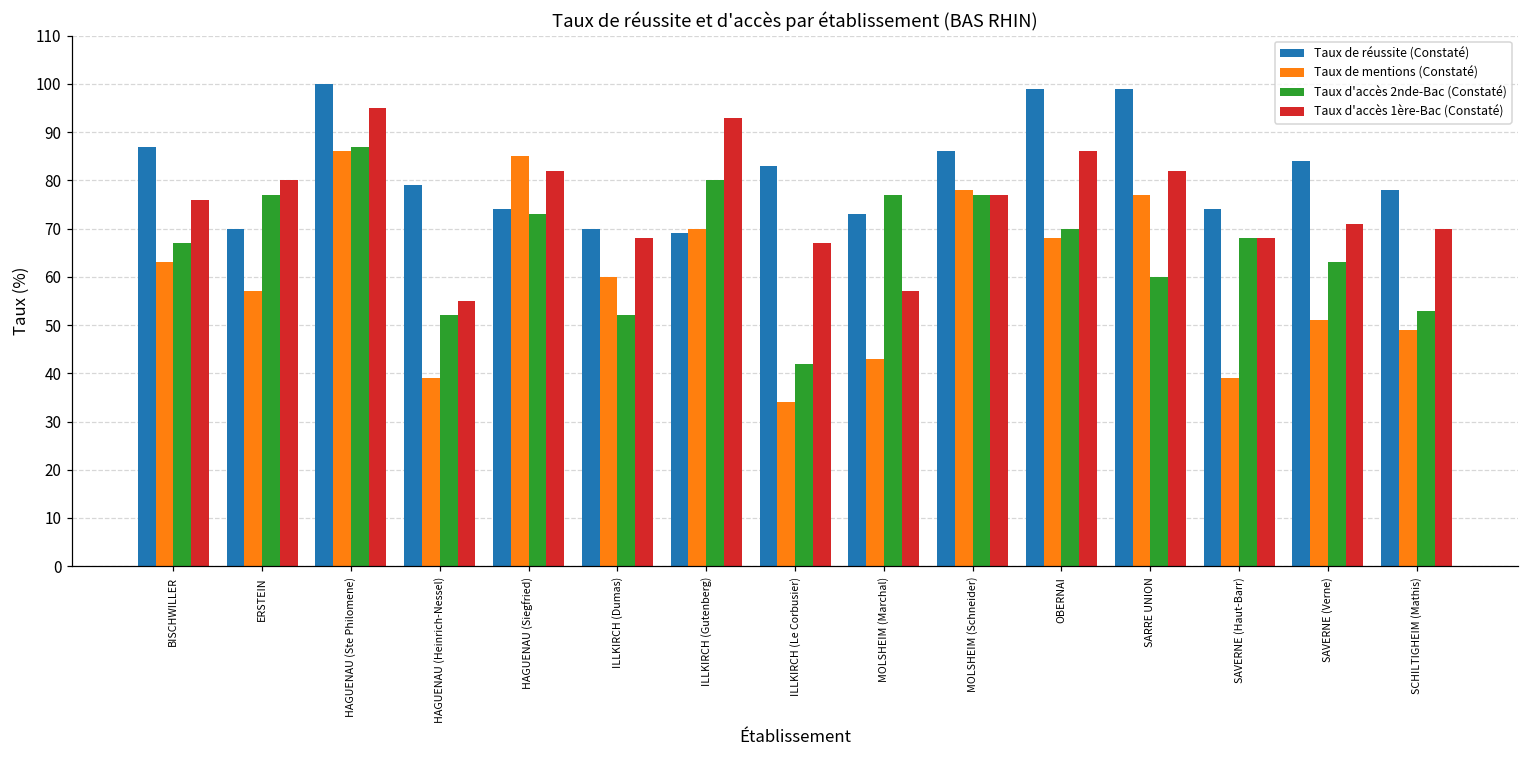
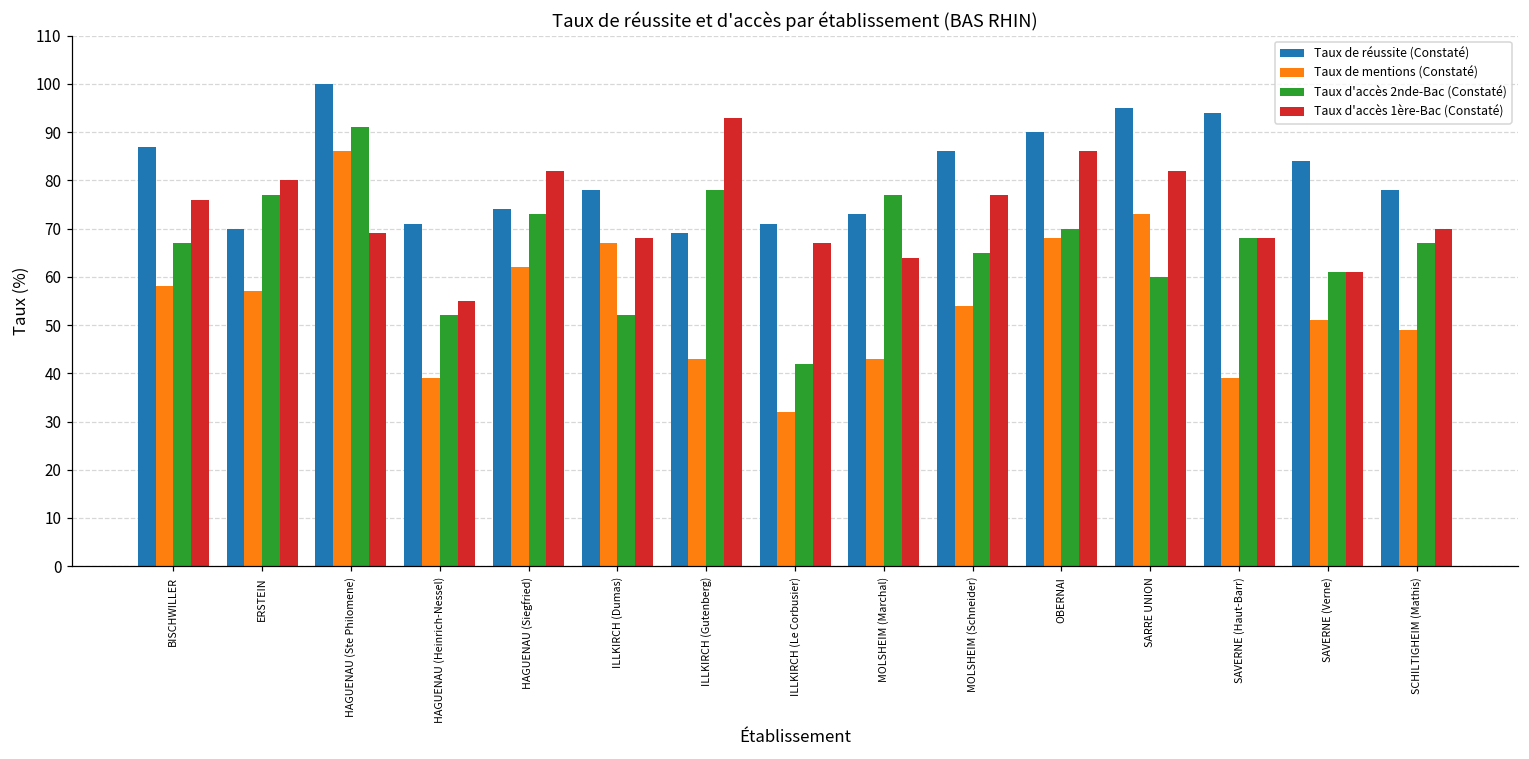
  {
    "Taux de réussite (Constaté)": {
      "BISCHWILLER": 87,
      "ERSTEIN": 70,
      "HAGUENAU (Ste Philomene)": 100,
-     "HAGUENAU (Heinrich-Nessel)": 79,
+     "HAGUENAU (Heinrich-Nessel)": 71,
      "HAGUENAU (Siegfried)": 74,
-     "ILLKIRCH (Dumas)": 70,
+     "ILLKIRCH (Dumas)": 78,
      "ILLKIRCH (Gutenberg)": 69,
-     "ILLKIRCH (Le Corbusier)": 83,
+     "ILLKIRCH (Le Corbusier)": 71,
      "MOLSHEIM (Marchal)": 73,
      "MOLSHEIM (Schneider)": 86,
-     "OBERNAI": 99,
-     "SARRE UNION": 99,
-     "SAVERNE (Haut-Barr)": 74,
+     "OBERNAI": 90,
+     "SARRE UNION": 95,
+     "SAVERNE (Haut-Barr)": 94,
      "SAVERNE (Verne)": 84,
      "SCHILTIGHEIM (Mathis)": 78
    },
    "Taux de mentions (Constaté)": {
-     "BISCHWILLER": 63,
+     "BISCHWILLER": 58,
      "ERSTEIN": 57,
      "HAGUENAU (Ste Philomene)": 86,
      "HAGUENAU (Heinrich-Nessel)": 39,
-     "HAGUENAU (Siegfried)": 85,
-     "ILLKIRCH (Dumas)": 60,
-     "ILLKIRCH (Gutenberg)": 70,
-     "ILLKIRCH (Le Corbusier)": 34,
+     "HAGUENAU (Siegfried)": 62,
+     "ILLKIRCH (Dumas)": 67,
+     "ILLKIRCH (Gutenberg)": 43,
+     "ILLKIRCH (Le Corbusier)": 32,
      "MOLSHEIM (Marchal)": 43,
-     "MOLSHEIM (Schneider)": 78,
+     "MOLSHEIM (Schneider)": 54,
      "OBERNAI": 68,
-     "SARRE UNION": 77,
+     "SARRE UNION": 73,
      "SAVERNE (Haut-Barr)": 39,
      "SAVERNE (Verne)": 51,
      "SCHILTIGHEIM (Mathis)": 49
    },
    "Taux d'accès 2nde-Bac (Constaté)": {
      "BISCHWILLER": 67,
      "ERSTEIN": 77,
-     "HAGUENAU (Ste Philomene)": 87,
+     "HAGUENAU (Ste Philomene)": 91,
      "HAGUENAU (Heinrich-Nessel)": 52,
      "HAGUENAU (Siegfried)": 73,
      "ILLKIRCH (Dumas)": 52,
-     "ILLKIRCH (Gutenberg)": 80,
+     "ILLKIRCH (Gutenberg)": 78,
      "ILLKIRCH (Le Corbusier)": 42,
      "MOLSHEIM (Marchal)": 77,
-     "MOLSHEIM (Schneider)": 77,
+     "MOLSHEIM (Schneider)": 65,
      "OBERNAI": 70,
      "SARRE UNION": 60,
      "SAVERNE (Haut-Barr)": 68,
-     "SAVERNE (Verne)": 63,
-     "SCHILTIGHEIM (Mathis)": 53
+     "SAVERNE (Verne)": 61,
+     "SCHILTIGHEIM (Mathis)": 67
    },
    "Taux d'accès 1ère-Bac (Constaté)": {
      "BISCHWILLER": 76,
      "ERSTEIN": 80,
-     "HAGUENAU (Ste Philomene)": 95,
+     "HAGUENAU (Ste Philomene)": 69,
      "HAGUENAU (Heinrich-Nessel)": 55,
      "HAGUENAU (Siegfried)": 82,
      "ILLKIRCH (Dumas)": 68,
      "ILLKIRCH (Gutenberg)": 93,
      "ILLKIRCH (Le Corbusier)": 67,
-     "MOLSHEIM (Marchal)": 57,
+     "MOLSHEIM (Marchal)": 64,
      "MOLSHEIM (Schneider)": 77,
      "OBERNAI": 86,
      "SARRE UNION": 82,
      "SAVERNE (Haut-Barr)": 68,
-     "SAVERNE (Verne)": 71,
+     "SAVERNE (Verne)": 61,
      "SCHILTIGHEIM (Mathis)": 70
    }
  }
